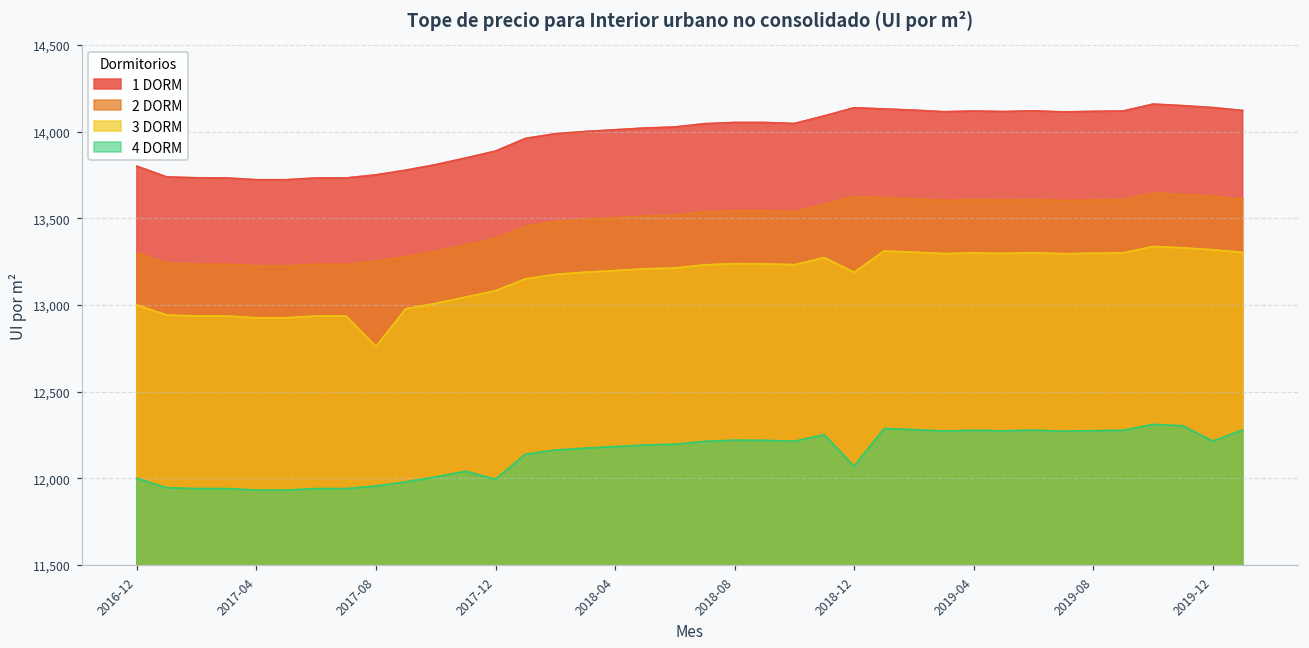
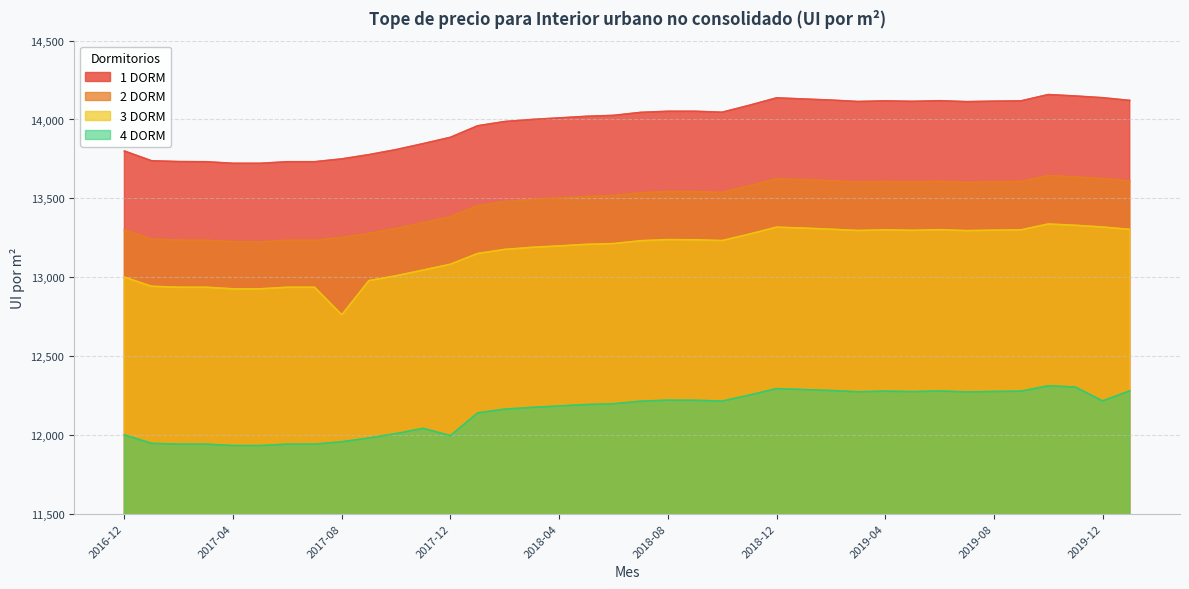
  {
    "3 DORM": {
      "2016-12": "13,000",
      "2017-04": "12,930",
      "2017-08": "12,760",
      "2017-12": "13,080",
      "2018-04": "13,200",
      "2018-08": "13,240",
-     "2018-12": "13,190",
+     "2018-12": "13,320",
      "2019-04": "13,300",
      "2019-08": "13,300",
      "2019-12": "13,320"
    },
    "4 DORM": {
      "2016-12": "12,000",
      "2017-04": "11,930",
      "2017-08": "11,960",
      "2017-12": "12,000",
      "2018-04": "12,180",
      "2018-08": "12,220",
-     "2018-12": "12,070",
+     "2018-12": "12,290",
      "2019-04": "12,280",
      "2019-08": "12,280",
      "2019-12": "12,220"
    }
  }
